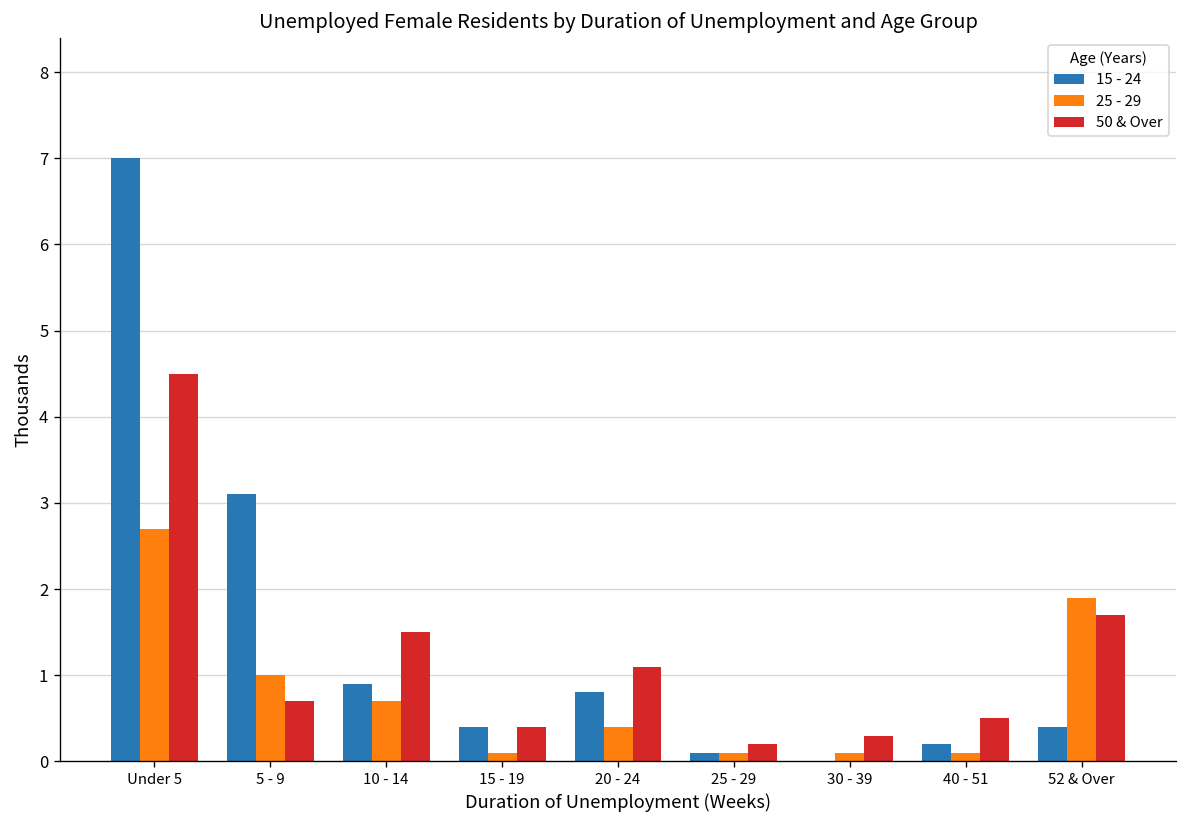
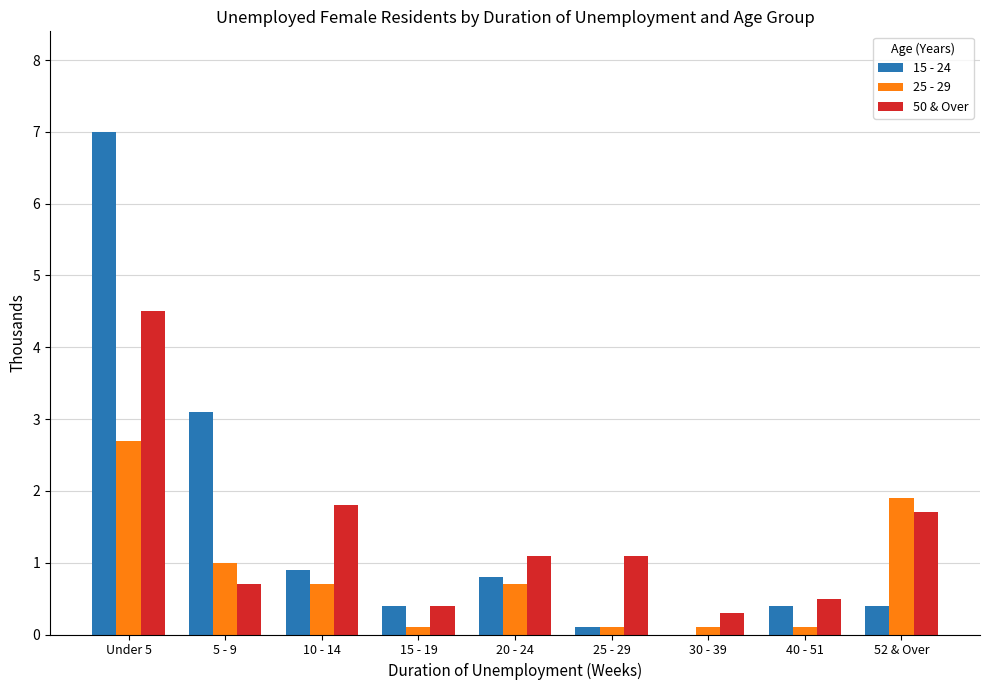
  {
    "15 - 24": {
      "Under 5": 7.0,
      "5 - 9": 3.1,
      "10 - 14": 0.9,
      "15 - 19": 0.4,
      "20 - 24": 0.8,
      "25 - 29": 0.1,
      "30 - 39": 0.0,
-     "40 - 51": 0.2,
+     "40 - 51": 0.4,
      "52 & Over": 0.4
    },
    "25 - 29": {
      "Under 5": 2.7,
      "5 - 9": 1.0,
      "10 - 14": 0.7,
      "15 - 19": 0.1,
-     "20 - 24": 0.4,
+     "20 - 24": 0.7,
      "25 - 29": 0.1,
      "30 - 39": 0.1,
      "40 - 51": 0.1,
      "52 & Over": 1.9
    },
    "50 & Over": {
      "Under 5": 4.5,
      "5 - 9": 0.7,
-     "10 - 14": 1.5,
+     "10 - 14": 1.8,
      "15 - 19": 0.4,
      "20 - 24": 1.1,
-     "25 - 29": 0.2,
+     "25 - 29": 1.1,
      "30 - 39": 0.3,
      "40 - 51": 0.5,
      "52 & Over": 1.7
    }
  }
